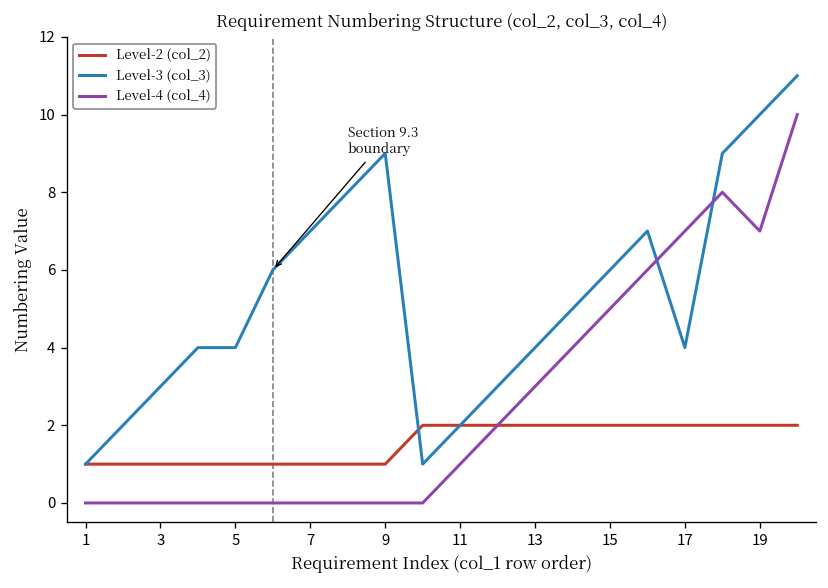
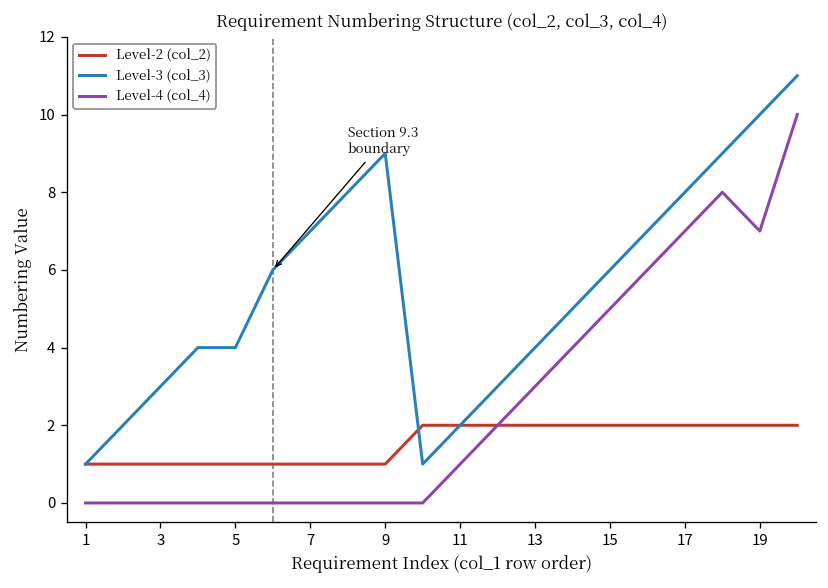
  {
    "Level-2 (col_2)": {
      "3": 1,
      "5": 1,
      "7": 1,
      "9": 1,
      "13": 2,
      "15": 2,
      "17": 2,
      "19": 2
    },
    "Level-3 (col_3)": {
      "3": 3,
      "5": 4,
      "13": 4,
      "15": 6,
-     "17": 4,
+     "17": 8,
      "19": 10
    },
    "Level-4 (col_4)": {
      "1": 0,
      "3": 0,
      "5": 0,
      "7": 0,
      "9": 0,
      "11": 1,
      "13": 3,
      "15": 5,
      "17": 7,
      "19": 7
    }
  }
